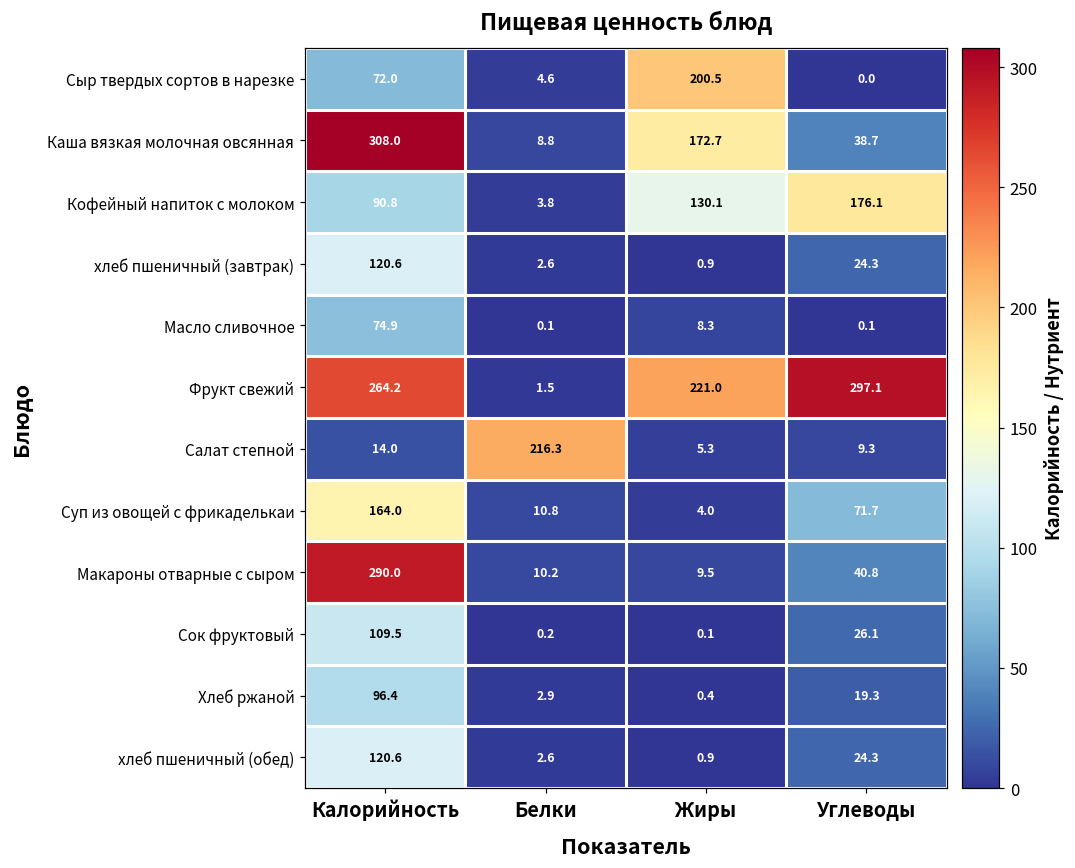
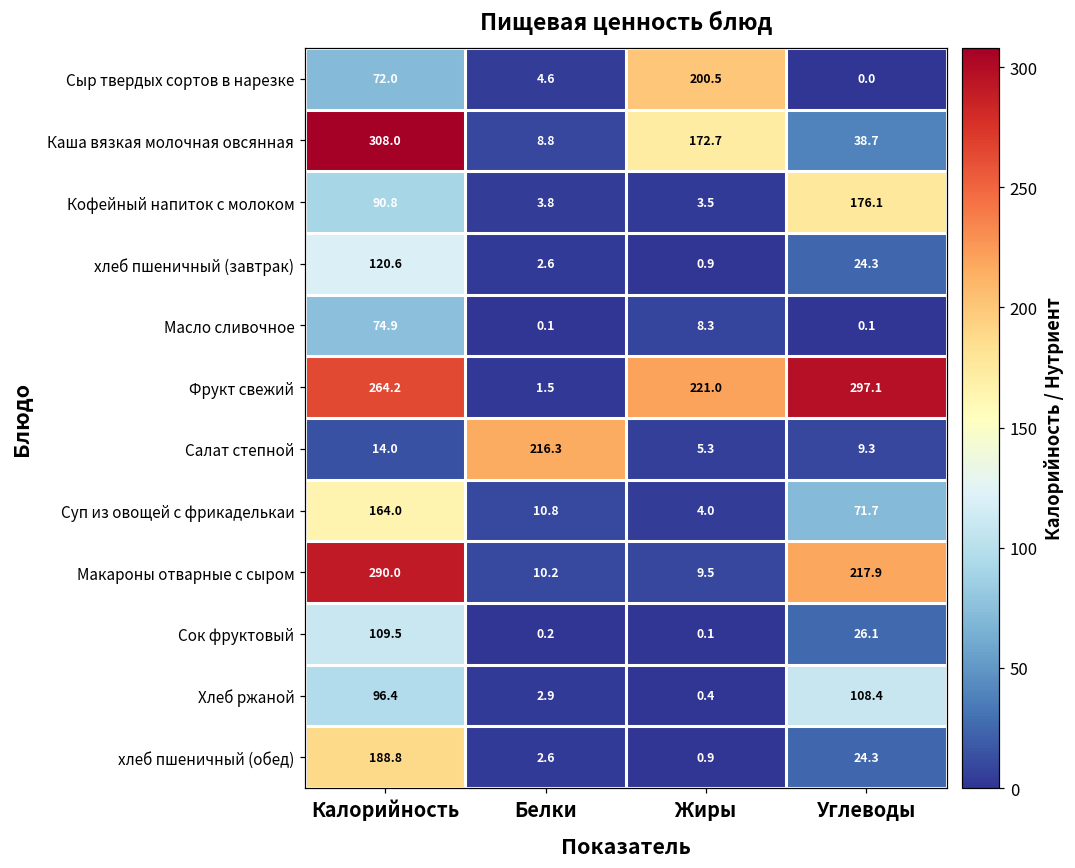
  {
    "Сыр твердых сортов в нарезке": {
      "Калорийность": 72.0,
      "Белки": 4.6,
      "Жиры": 200.5,
      "Углеводы": 0.0
    },
    "Каша вязкая молочная овсянная": {
      "Калорийность": 308.0,
      "Белки": 8.8,
      "Жиры": 172.7,
      "Углеводы": 38.7
    },
    "Кофейный напиток с молоком": {
      "Калорийность": 90.8,
      "Белки": 3.8,
-     "Жиры": 130.1,
+     "Жиры": 3.5,
      "Углеводы": 176.1
    },
    "хлеб пшеничный (завтрак)": {
      "Калорийность": 120.6,
      "Белки": 2.6,
      "Жиры": 0.9,
      "Углеводы": 24.3
    },
    "Масло сливочное": {
      "Калорийность": 74.9,
      "Белки": 0.1,
      "Жиры": 8.3,
      "Углеводы": 0.1
    },
    "Фрукт свежий": {
      "Калорийность": 264.2,
      "Белки": 1.5,
      "Жиры": 221.0,
      "Углеводы": 297.1
    },
    "Салат степной": {
      "Калорийность": 14.0,
      "Белки": 216.3,
      "Жиры": 5.3,
      "Углеводы": 9.3
    },
    "Суп из овощей с фрикаделькаи": {
      "Калорийность": 164.0,
      "Белки": 10.8,
      "Жиры": 4.0,
      "Углеводы": 71.7
    },
    "Макароны отварные с сыром": {
      "Калорийность": 290.0,
      "Белки": 10.2,
      "Жиры": 9.5,
-     "Углеводы": 40.8
+     "Углеводы": 217.9
    },
    "Сок фруктовый": {
      "Калорийность": 109.5,
      "Белки": 0.2,
      "Жиры": 0.1,
      "Углеводы": 26.1
    },
    "Хлеб ржаной": {
      "Калорийность": 96.4,
      "Белки": 2.9,
      "Жиры": 0.4,
-     "Углеводы": 19.3
+     "Углеводы": 108.4
    },
    "хлеб пшеничный (обед)": {
-     "Калорийность": 120.6,
+     "Калорийность": 188.8,
      "Белки": 2.6,
      "Жиры": 0.9,
      "Углеводы": 24.3
    }
  }
